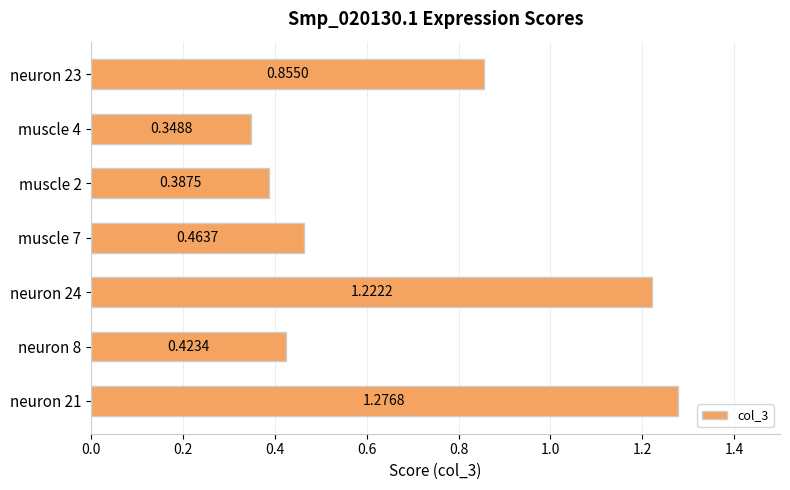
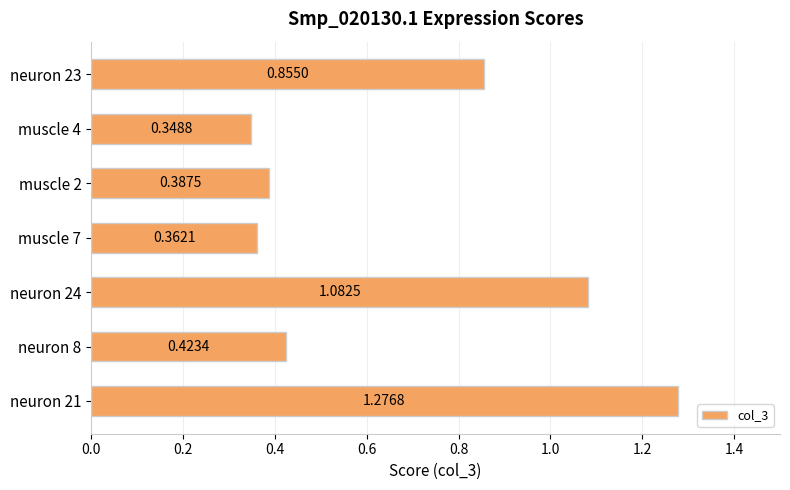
  {
    "neuron 23": 0.8550,
    "muscle 4": 0.3488,
    "muscle 2": 0.3875,
-   "muscle 7": 0.4637,
-   "neuron 24": 1.2222,
+   "muscle 7": 0.3621,
+   "neuron 24": 1.0825,
    "neuron 8": 0.4234,
    "neuron 21": 1.2768
  }
